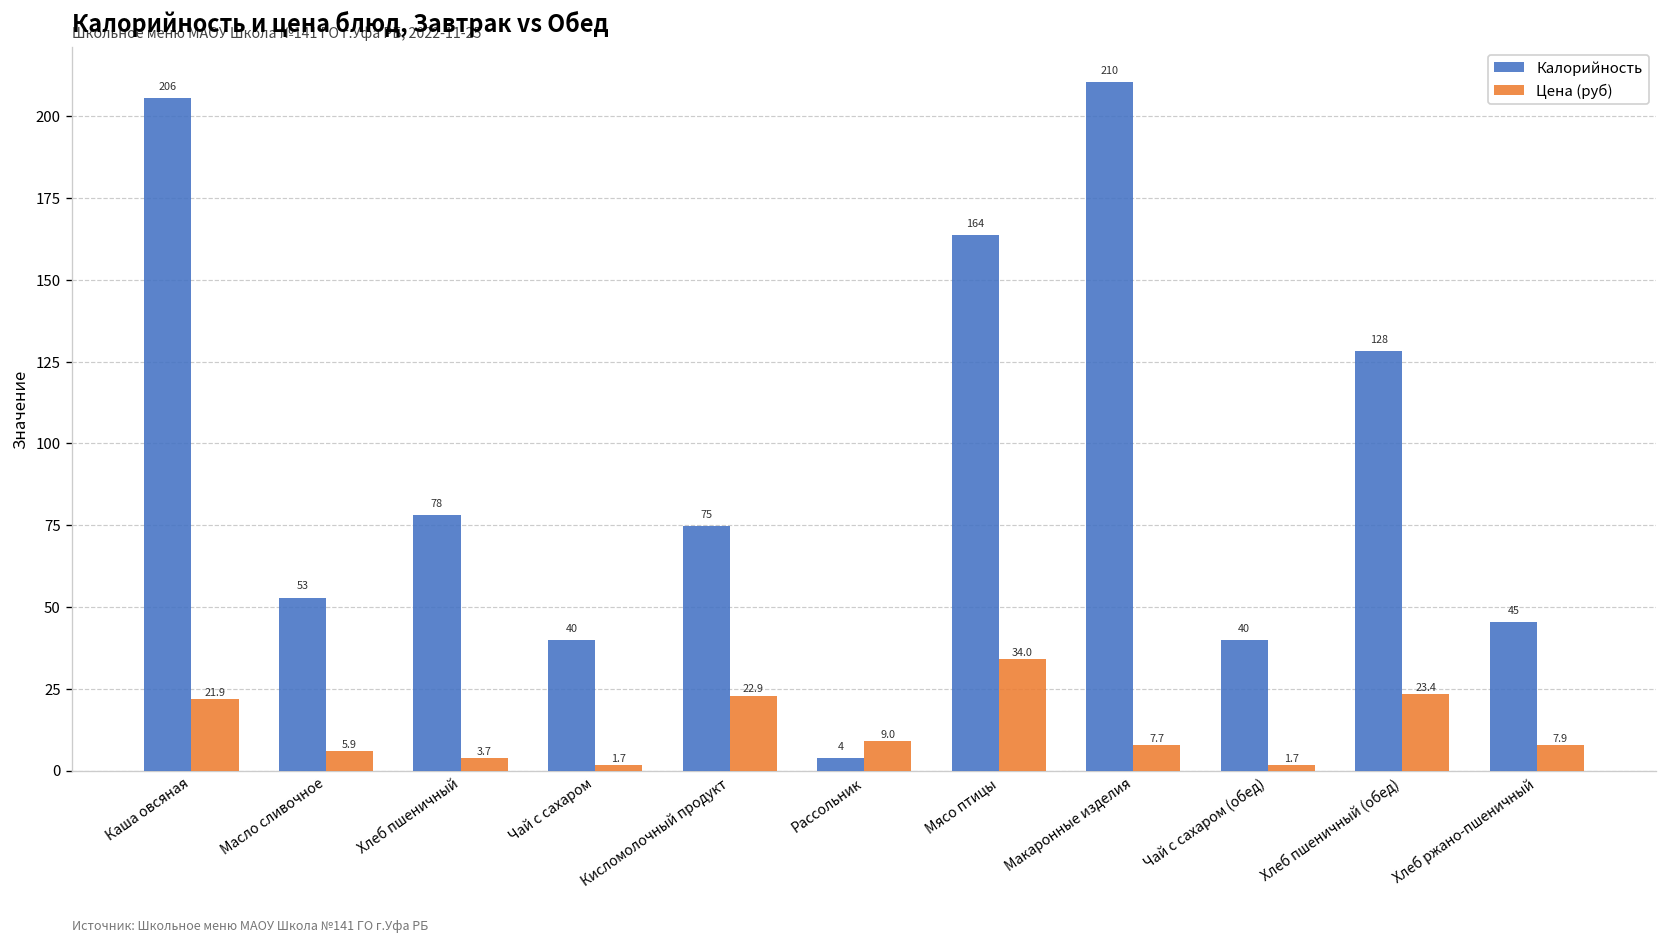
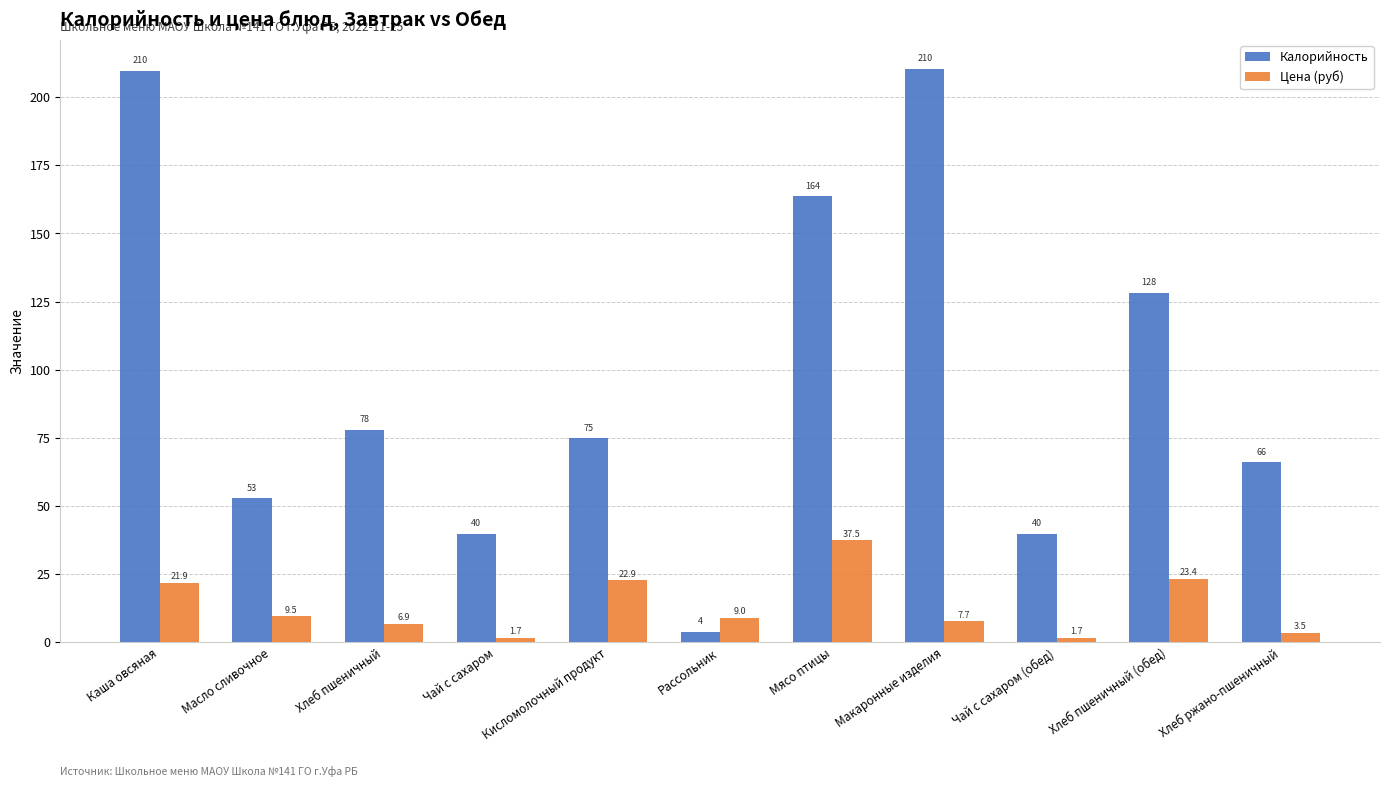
  {
    "Калорийность": {
-     "Каша овсяная": 206,
+     "Каша овсяная": 210,
      "Масло сливочное": 53,
      "Хлеб пшеничный": 78,
      "Чай с сахаром": 40,
      "Кисломолочный продукт": 75,
      "Рассольник": 4,
      "Мясо птицы": 164,
      "Макаронные изделия": 210,
      "Чай с сахаром (обед)": 40,
      "Хлеб пшеничный (обед)": 128,
-     "Хлеб ржано-пшеничный": 45
+     "Хлеб ржано-пшеничный": 66
    },
    "Цена (руб)": {
      "Каша овсяная": 21.9,
-     "Масло сливочное": 5.9,
-     "Хлеб пшеничный": 3.7,
+     "Масло сливочное": 9.5,
+     "Хлеб пшеничный": 6.9,
      "Чай с сахаром": 1.7,
      "Кисломолочный продукт": 22.9,
      "Рассольник": 9.0,
-     "Мясо птицы": 34.0,
+     "Мясо птицы": 37.5,
      "Макаронные изделия": 7.7,
      "Чай с сахаром (обед)": 1.7,
      "Хлеб пшеничный (обед)": 23.4,
-     "Хлеб ржано-пшеничный": 7.9
+     "Хлеб ржано-пшеничный": 3.5
    }
  }
